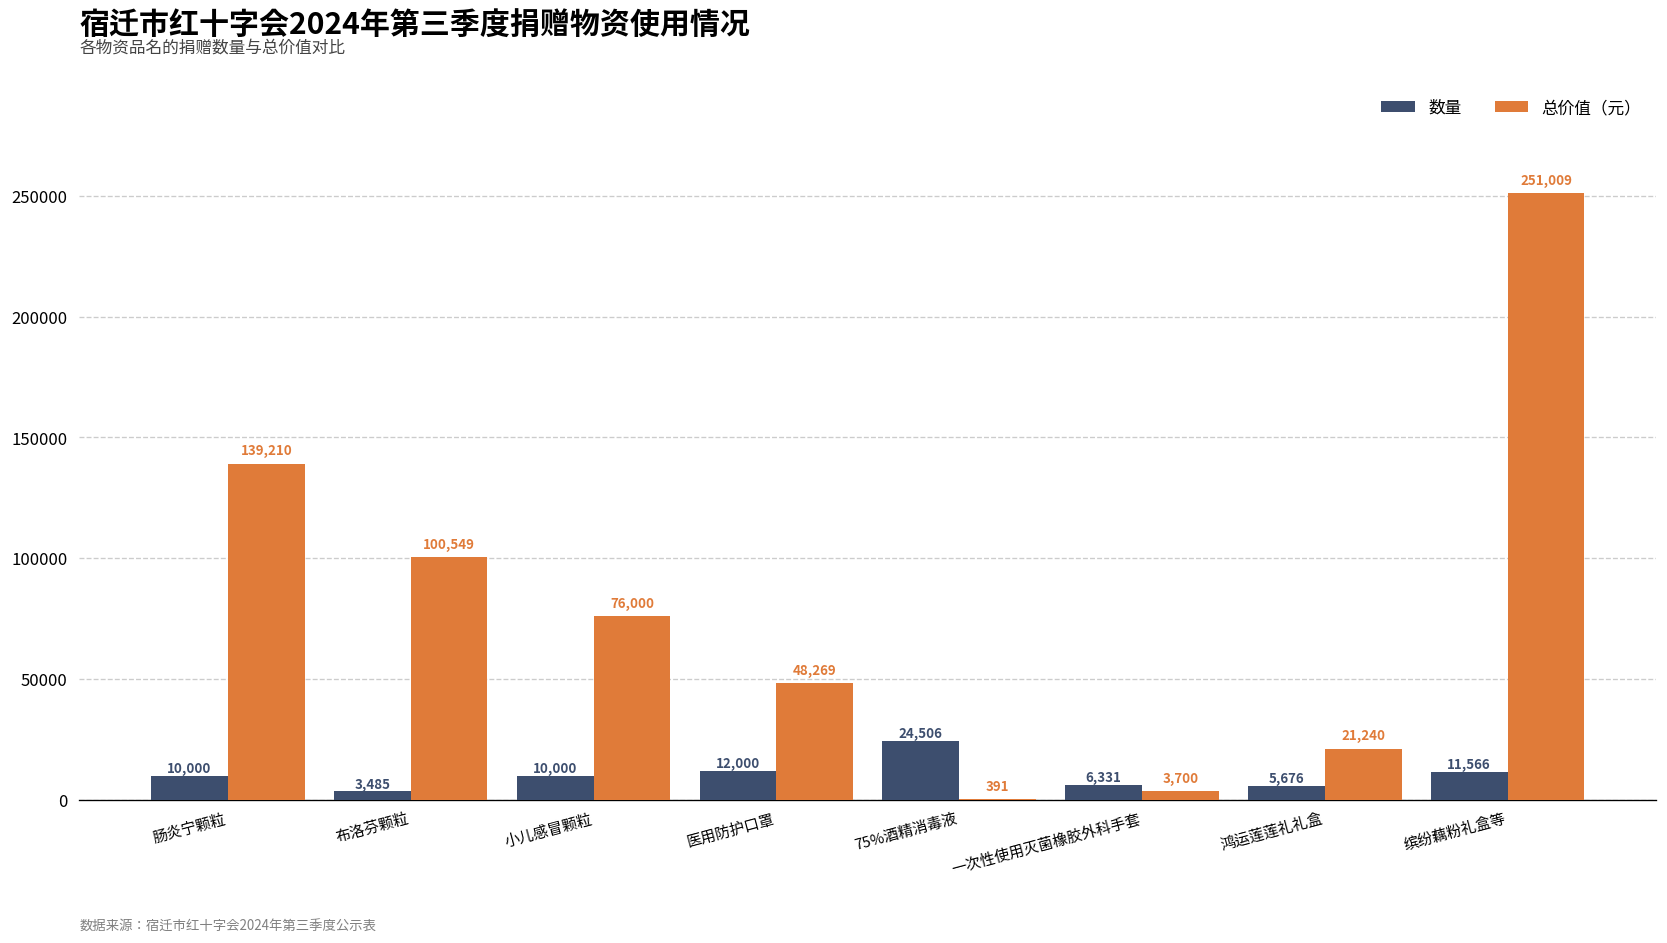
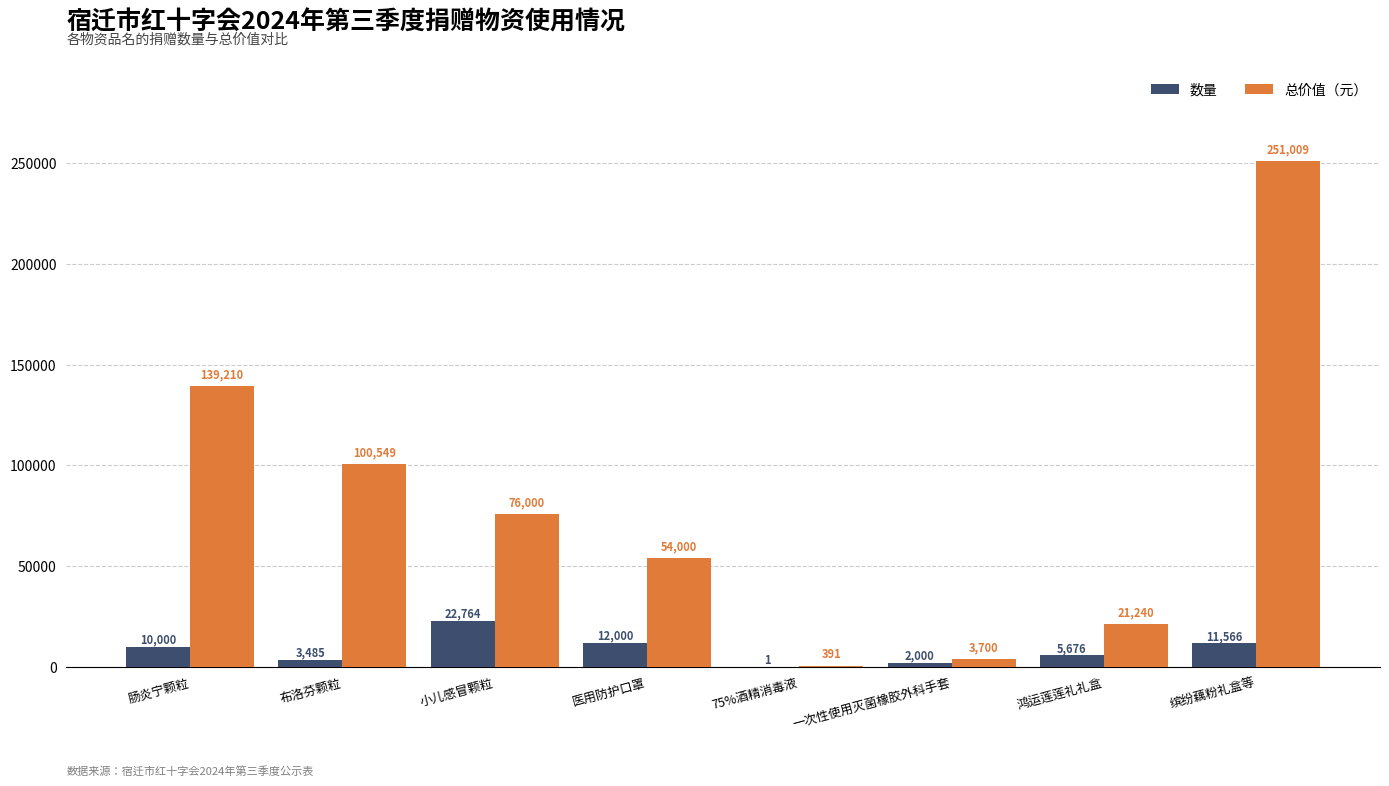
  {
    "数量": {
      "肠炎宁颗粒": "10,000",
      "布洛芬颗粒": "3,485",
-     "小儿感冒颗粒": "10,000",
+     "小儿感冒颗粒": "22,764",
      "医用防护口罩": "12,000",
-     "75%酒精消毒液": "24,506",
-     "一次性使用灭菌橡胶外科手套": "6,331",
+     "75%酒精消毒液": "1",
+     "一次性使用灭菌橡胶外科手套": "2,000",
      "鸿运莲莲礼礼盒": "5,676",
      "缤纷藕粉礼盒等": "11,566"
    },
    "总价值（元）": {
      "肠炎宁颗粒": "139,210",
      "布洛芬颗粒": "100,549",
      "小儿感冒颗粒": "76,000",
-     "医用防护口罩": "48,269",
+     "医用防护口罩": "54,000",
      "75%酒精消毒液": "391",
      "一次性使用灭菌橡胶外科手套": "3,700",
      "鸿运莲莲礼礼盒": "21,240",
      "缤纷藕粉礼盒等": "251,009"
    }
  }
